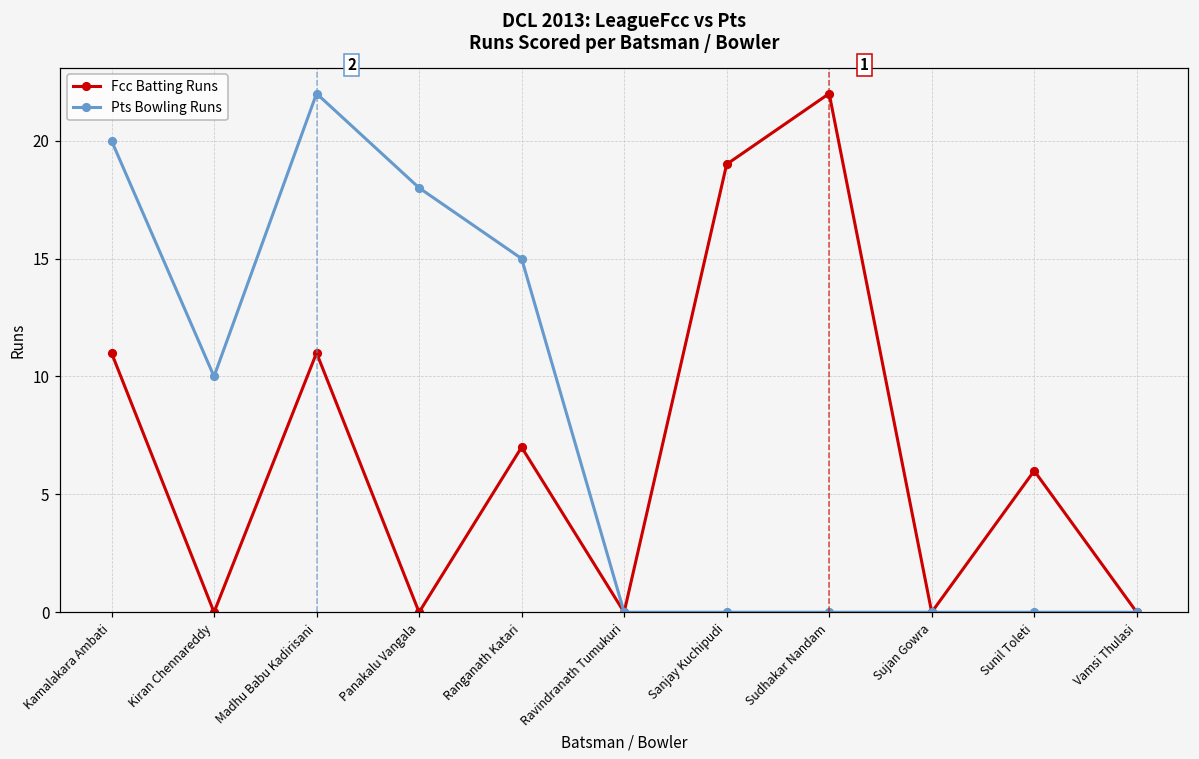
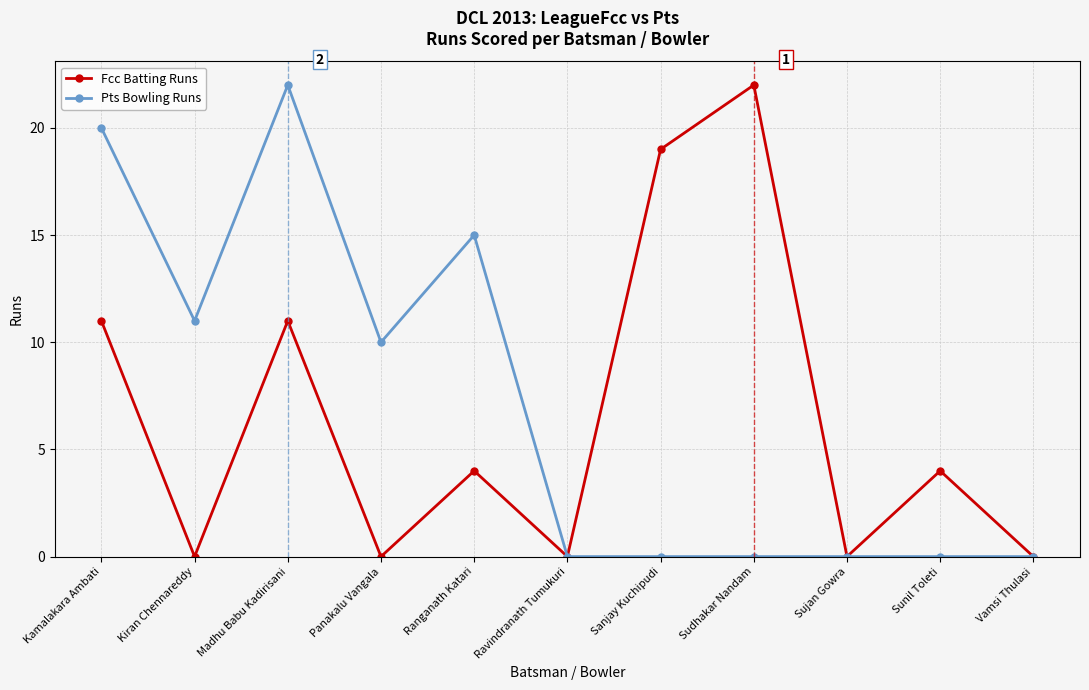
  {
    "Fcc Batting Runs": {
      "Kamalakara Ambati": 11,
      "Kiran Chennareddy": 0,
      "Madhu Babu Kadirisani": 11,
      "Panakalu Vangala": 0,
-     "Ranganath Katari": 7,
+     "Ranganath Katari": 4,
      "Sanjay Kuchipudi": 19,
      "Sudhakar Nandam": 22,
-     "Sunil Toleti": 6
+     "Sunil Toleti": 4
    },
    "Pts Bowling Runs": {
      "Kamalakara Ambati": 20,
-     "Kiran Chennareddy": 10,
+     "Kiran Chennareddy": 11,
      "Madhu Babu Kadirisani": 22,
-     "Panakalu Vangala": 18,
+     "Panakalu Vangala": 10,
      "Ranganath Katari": 15,
      "Sanjay Kuchipudi": 0,
      "Sudhakar Nandam": 0,
      "Sunil Toleti": 0
    }
  }
